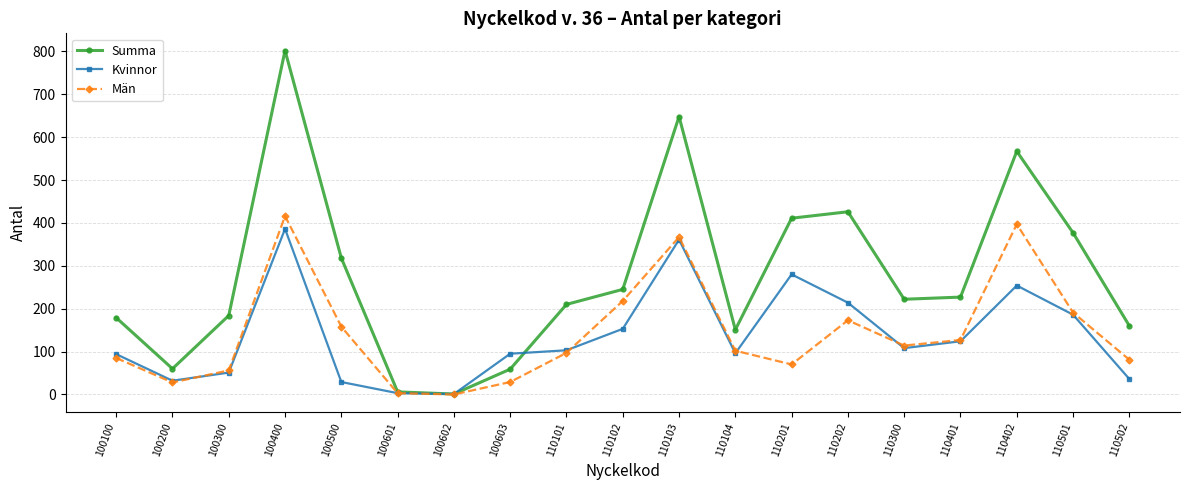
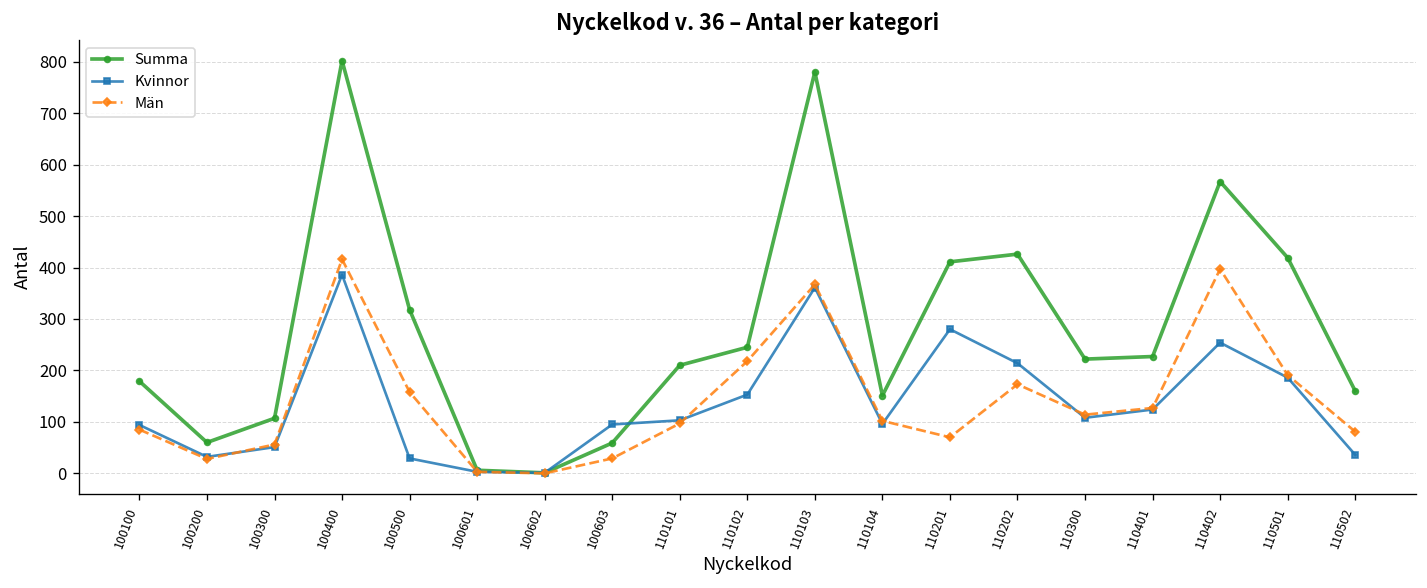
  {
    "Summa": {
      "100100": 180,
      "100200": 60,
-     "100300": 180,
+     "100300": 110,
      "100400": 800,
      "100500": 320,
      "100603": 60,
      "110101": 210,
      "110102": 250,
-     "110103": 650,
+     "110103": 780,
      "110104": 150,
      "110201": 410,
      "110202": 430,
      "110300": 220,
      "110401": 230,
      "110402": 570,
-     "110501": 380,
+     "110501": 420,
      "110502": 160
    },
    "Kvinnor": {
      "100100": 90,
      "100400": 390,
      "100500": 30,
      "100603": 100,
      "110101": 100,
      "110102": 150,
      "110104": 100,
      "110201": 280,
      "110202": 210,
      "110402": 250,
      "110502": 40
    },
    "Män": {
      "100100": 90,
      "100400": 420,
      "100500": 160,
      "100603": 30,
      "110101": 100,
      "110102": 220,
      "110104": 100,
      "110201": 70,
      "110202": 170,
      "110402": 400,
      "110502": 80
    }
  }
